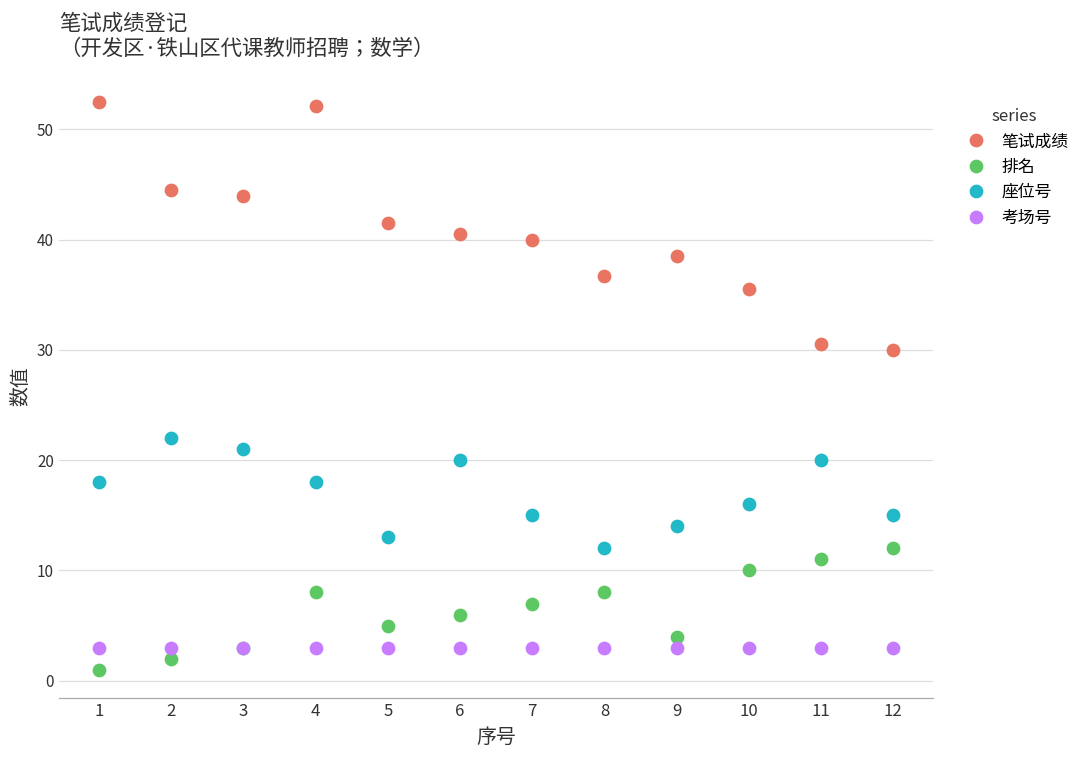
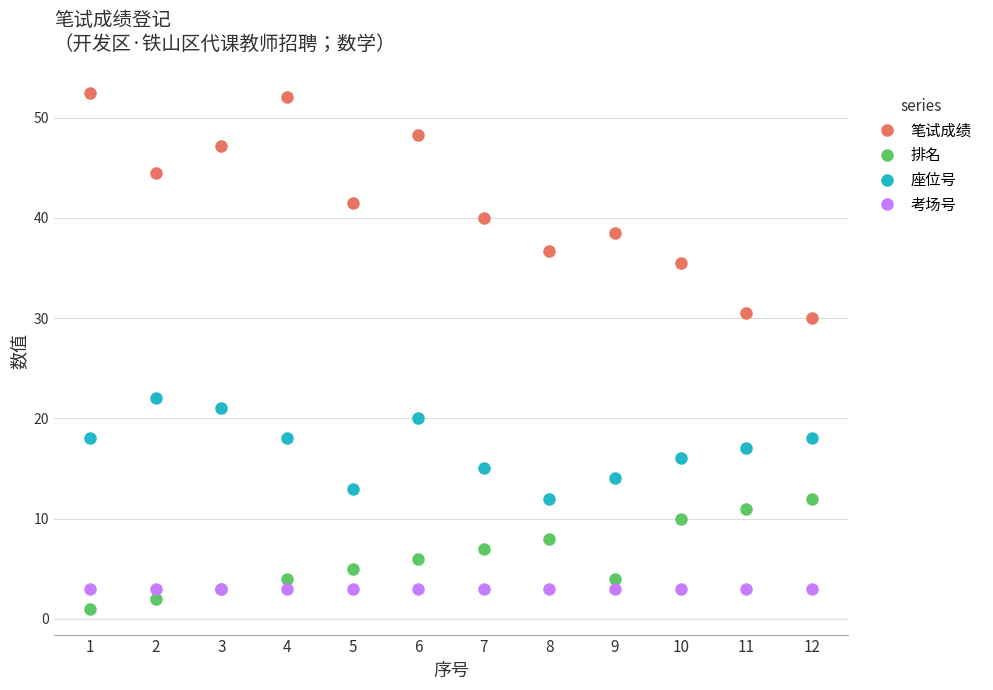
  {
    "笔试成绩": {
      "1": 52.5,
      "2": 44.5,
-     "3": 44.0,
+     "3": 47.2,
      "4": 52.1,
      "5": 41.5,
-     "6": 40.5,
+     "6": 48.3,
      "7": 40.0,
      "8": 36.7,
      "9": 38.5,
      "10": 35.5,
      "11": 30.5,
      "12": 30.0
    },
    "排名": {
      "1": 1,
      "2": 2,
-     "4": 8,
+     "4": 4,
      "5": 5,
      "6": 6,
      "7": 7,
      "8": 8,
      "9": 4,
      "10": 10,
      "11": 11,
      "12": 12
    },
    "座位号": {
      "1": 18,
      "2": 22,
      "3": 21,
      "4": 18,
      "5": 13,
      "6": 20,
      "7": 15,
      "8": 12,
      "9": 14,
      "10": 16,
-     "11": 20,
-     "12": 15
+     "11": 17,
+     "12": 18
    },
    "考场号": {
      "1": 3.0,
      "2": 3.0,
      "4": 3.0,
      "5": 3.0,
      "6": 3.0,
      "7": 3.0,
      "8": 3.0,
      "9": 3.0,
      "10": 3.0,
      "11": 3.0,
      "12": 3.0
    }
  }
